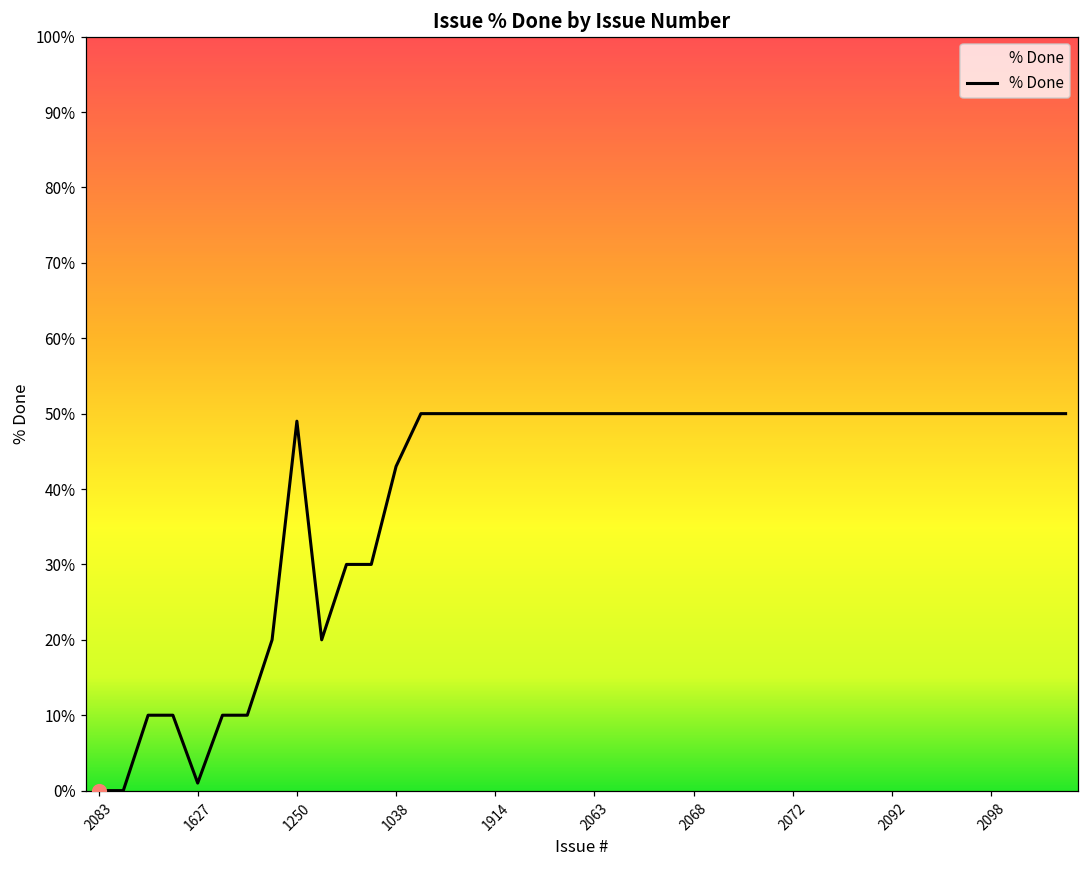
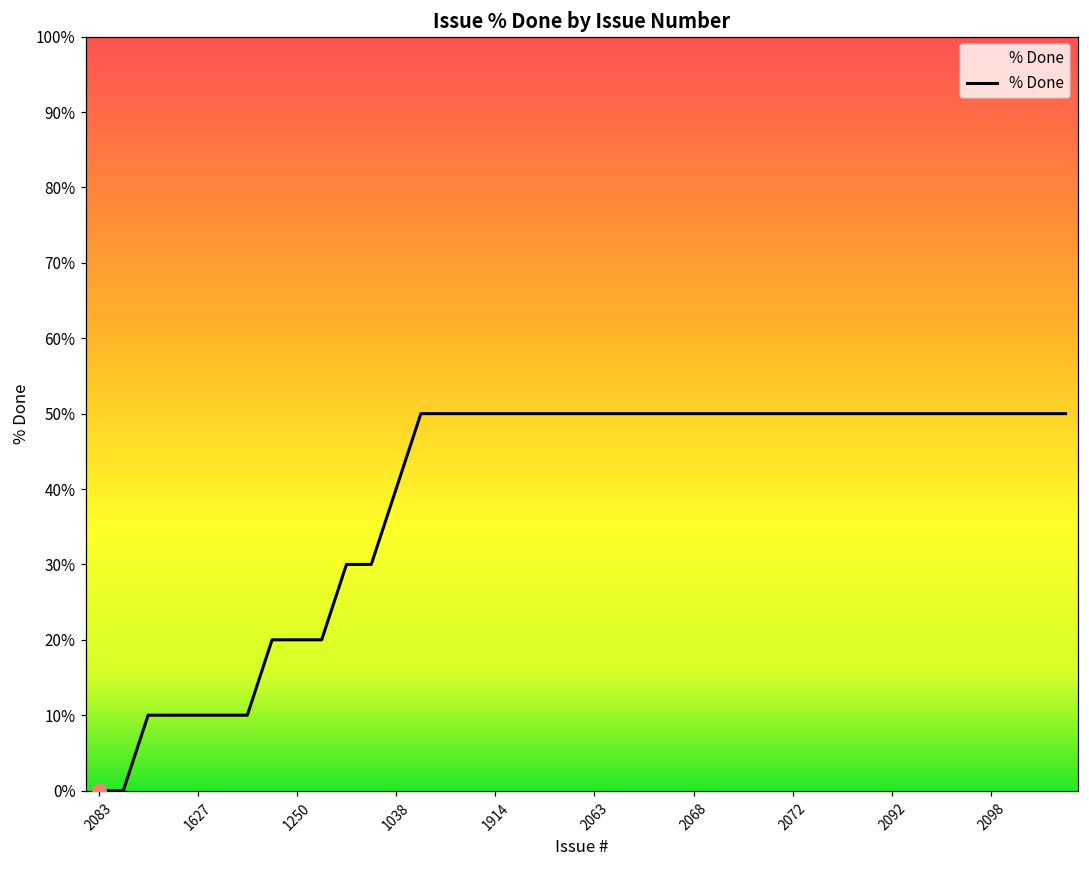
  {
    "% Done": {
-     "1627": "1%",
-     "1250": "49%",
-     "1038": "43%",
+     "1627": "10%",
+     "1250": "20%",
+     "1038": "40%",
      "1914": "50%",
      "2063": "50%",
      "2068": "50%",
      "2072": "50%",
      "2092": "50%",
      "2098": "50%"
    }
  }
